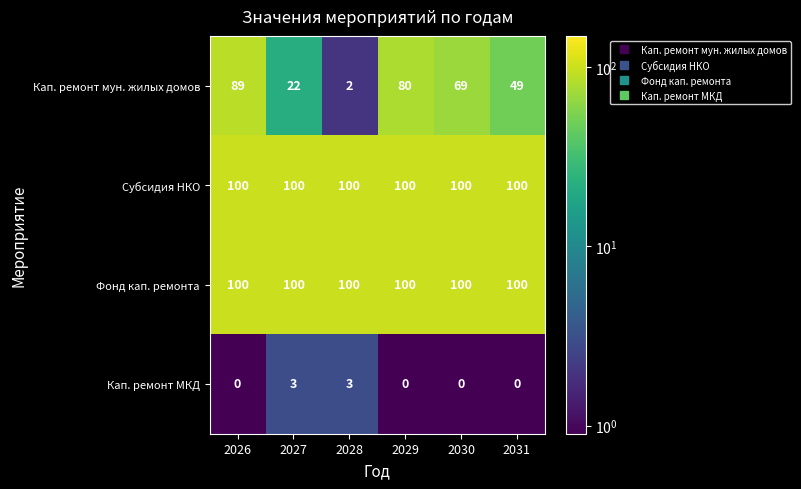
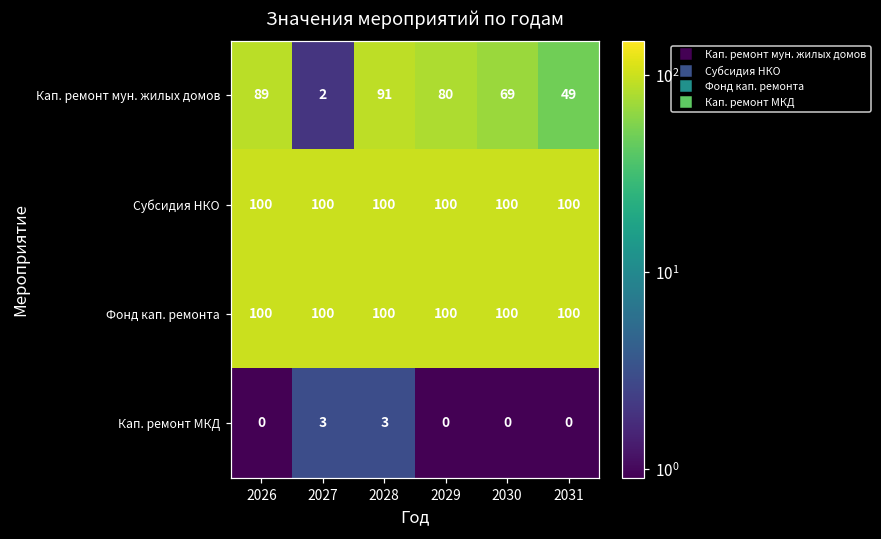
  {
    "Кап. ремонт мун. жилых домов": {
      "2026": 89,
-     "2027": 22,
-     "2028": 2,
+     "2027": 2,
+     "2028": 91,
      "2029": 80,
      "2030": 69,
      "2031": 49
    },
    "Субсидия НКО": {
      "2026": 100,
      "2027": 100,
      "2028": 100,
      "2029": 100,
      "2030": 100,
      "2031": 100
    },
    "Фонд кап. ремонта": {
      "2026": 100,
      "2027": 100,
      "2028": 100,
      "2029": 100,
      "2030": 100,
      "2031": 100
    },
    "Кап. ремонт МКД": {
      "2026": 0,
      "2027": 3,
      "2028": 3,
      "2029": 0,
      "2030": 0,
      "2031": 0
    }
  }
